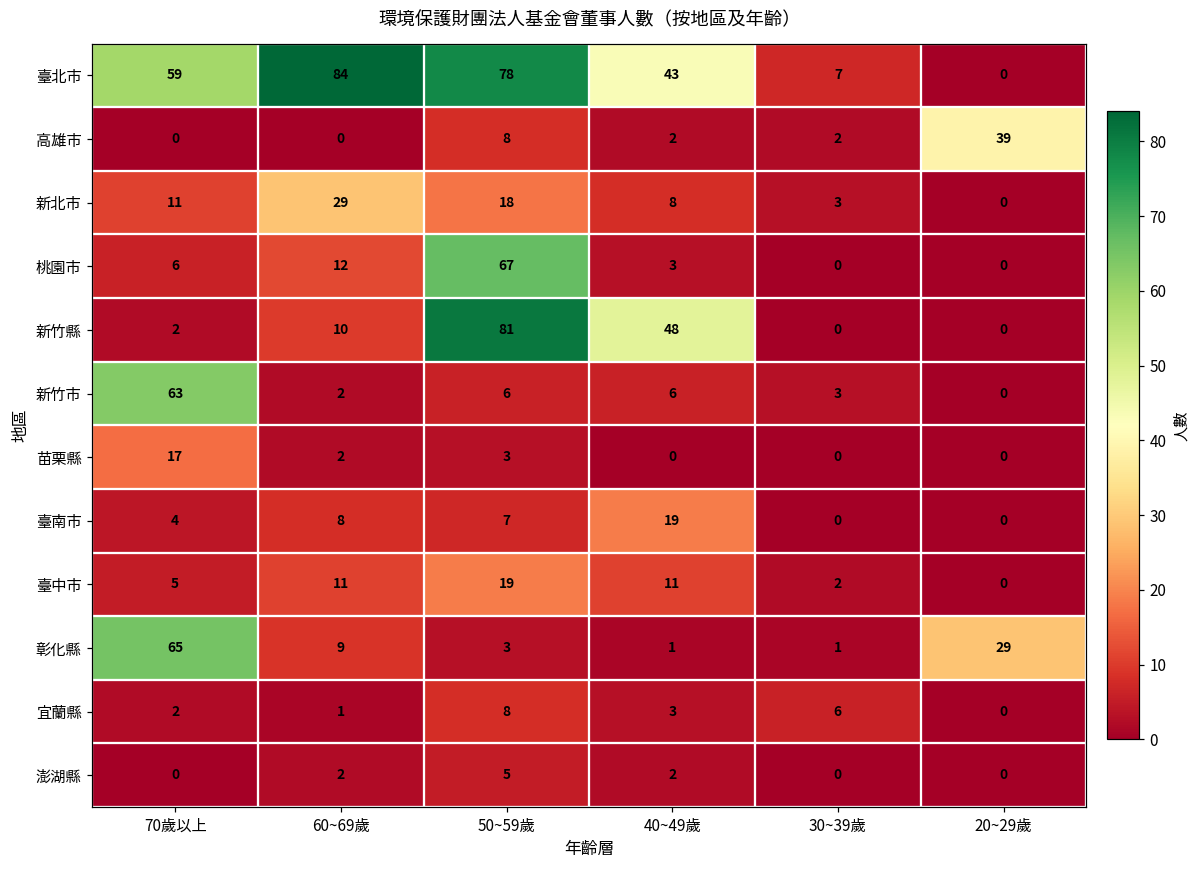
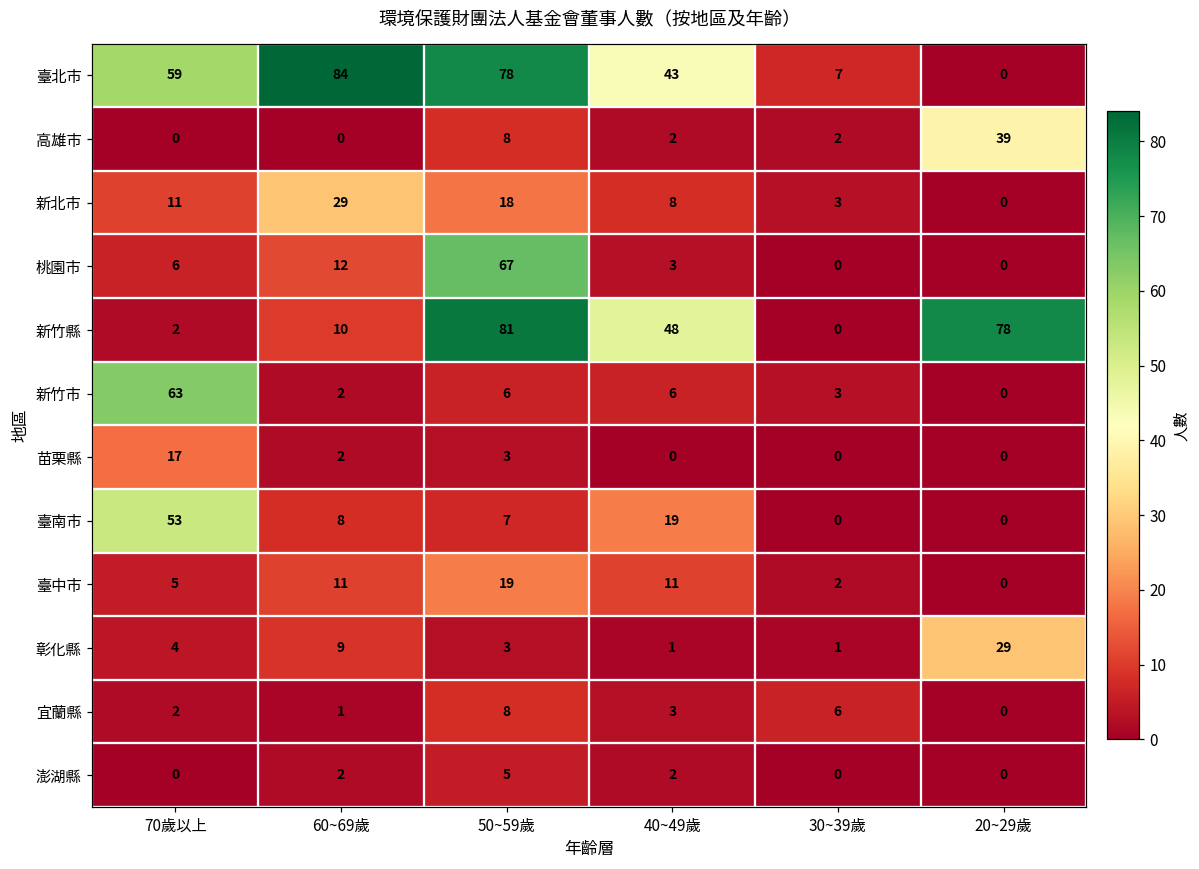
  {
    "臺北市": {
      "70歲以上": 59,
      "60~69歲": 84,
      "50~59歲": 78,
      "40~49歲": 43,
      "30~39歲": 7,
      "20~29歲": 0
    },
    "高雄市": {
      "70歲以上": 0,
      "60~69歲": 0,
      "50~59歲": 8,
      "40~49歲": 2,
      "30~39歲": 2,
      "20~29歲": 39
    },
    "新北市": {
      "70歲以上": 11,
      "60~69歲": 29,
      "50~59歲": 18,
      "40~49歲": 8,
      "30~39歲": 3,
      "20~29歲": 0
    },
    "桃園市": {
      "70歲以上": 6,
      "60~69歲": 12,
      "50~59歲": 67,
      "40~49歲": 3,
      "30~39歲": 0,
      "20~29歲": 0
    },
    "新竹縣": {
      "70歲以上": 2,
      "60~69歲": 10,
      "50~59歲": 81,
      "40~49歲": 48,
      "30~39歲": 0,
-     "20~29歲": 0
+     "20~29歲": 78
    },
    "新竹市": {
      "70歲以上": 63,
      "60~69歲": 2,
      "50~59歲": 6,
      "40~49歲": 6,
      "30~39歲": 3,
      "20~29歲": 0
    },
    "苗栗縣": {
      "70歲以上": 17,
      "60~69歲": 2,
      "50~59歲": 3,
      "40~49歲": 0,
      "30~39歲": 0,
      "20~29歲": 0
    },
    "臺南市": {
-     "70歲以上": 4,
+     "70歲以上": 53,
      "60~69歲": 8,
      "50~59歲": 7,
      "40~49歲": 19,
      "30~39歲": 0,
      "20~29歲": 0
    },
    "臺中市": {
      "70歲以上": 5,
      "60~69歲": 11,
      "50~59歲": 19,
      "40~49歲": 11,
      "30~39歲": 2,
      "20~29歲": 0
    },
    "彰化縣": {
-     "70歲以上": 65,
+     "70歲以上": 4,
      "60~69歲": 9,
      "50~59歲": 3,
      "40~49歲": 1,
      "30~39歲": 1,
      "20~29歲": 29
    },
    "宜蘭縣": {
      "70歲以上": 2,
      "60~69歲": 1,
      "50~59歲": 8,
      "40~49歲": 3,
      "30~39歲": 6,
      "20~29歲": 0
    },
    "澎湖縣": {
      "70歲以上": 0,
      "60~69歲": 2,
      "50~59歲": 5,
      "40~49歲": 2,
      "30~39歲": 0,
      "20~29歲": 0
    }
  }
